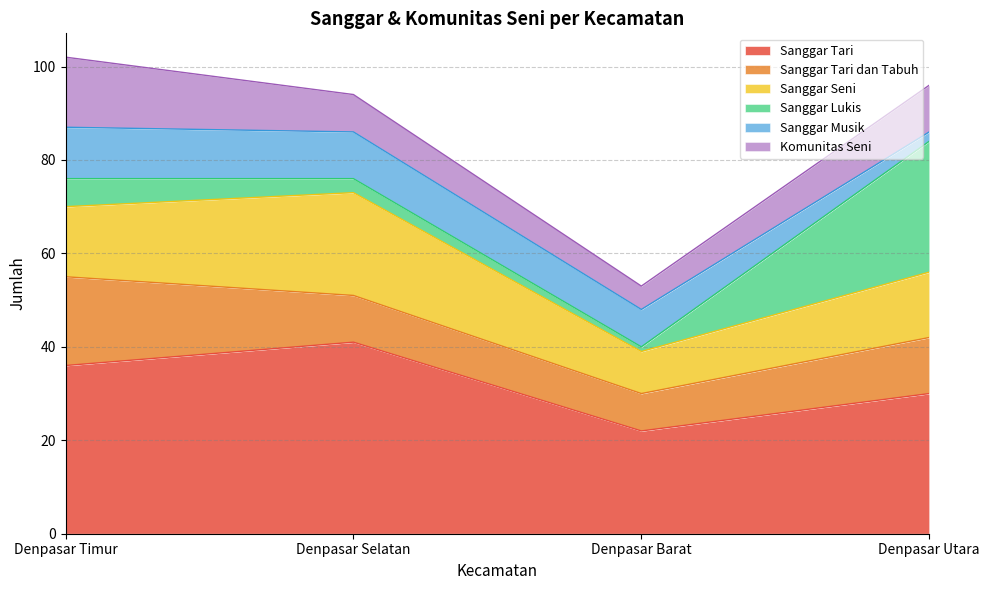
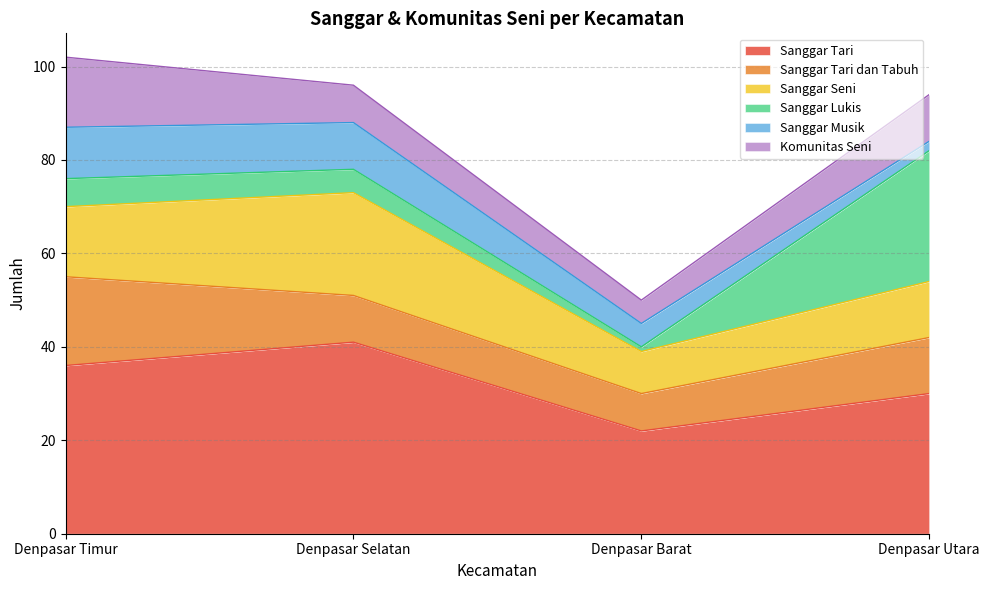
  {
    "Sanggar Seni": {
      "Denpasar Timur": 15,
      "Denpasar Selatan": 22,
      "Denpasar Barat": 9,
-     "Denpasar Utara": 14
+     "Denpasar Utara": 12
    },
    "Sanggar Lukis": {
      "Denpasar Timur": 6,
-     "Denpasar Selatan": 3,
+     "Denpasar Selatan": 5,
      "Denpasar Barat": 1,
      "Denpasar Utara": 28
    },
    "Sanggar Musik": {
      "Denpasar Timur": 11,
      "Denpasar Selatan": 10,
-     "Denpasar Barat": 8,
+     "Denpasar Barat": 5,
      "Denpasar Utara": 2
    },
    "Komunitas Seni": {
      "Denpasar Timur": 15,
      "Denpasar Selatan": 8,
      "Denpasar Barat": 5,
      "Denpasar Utara": 10
    }
  }
